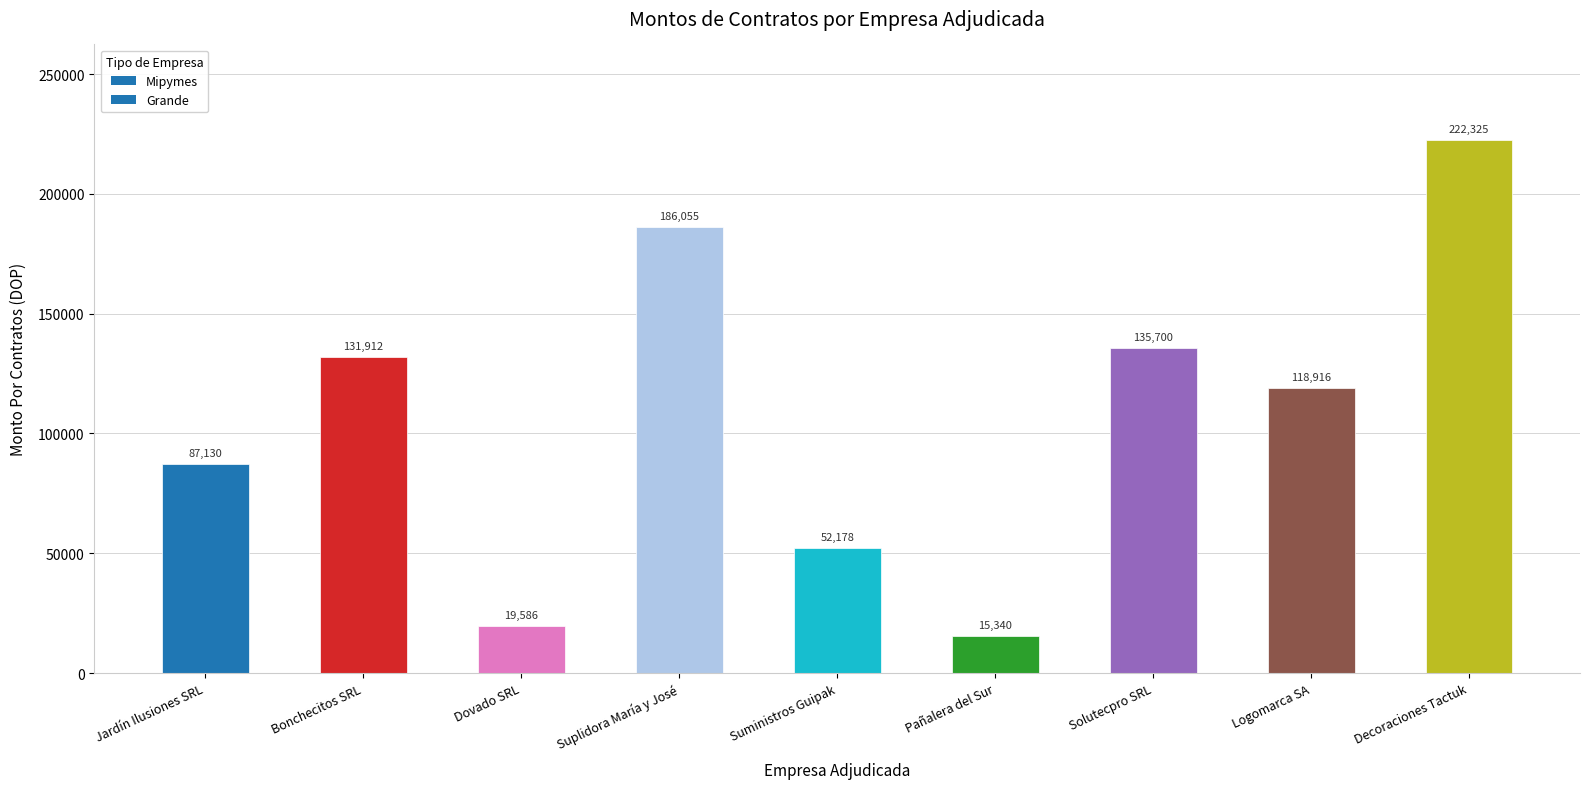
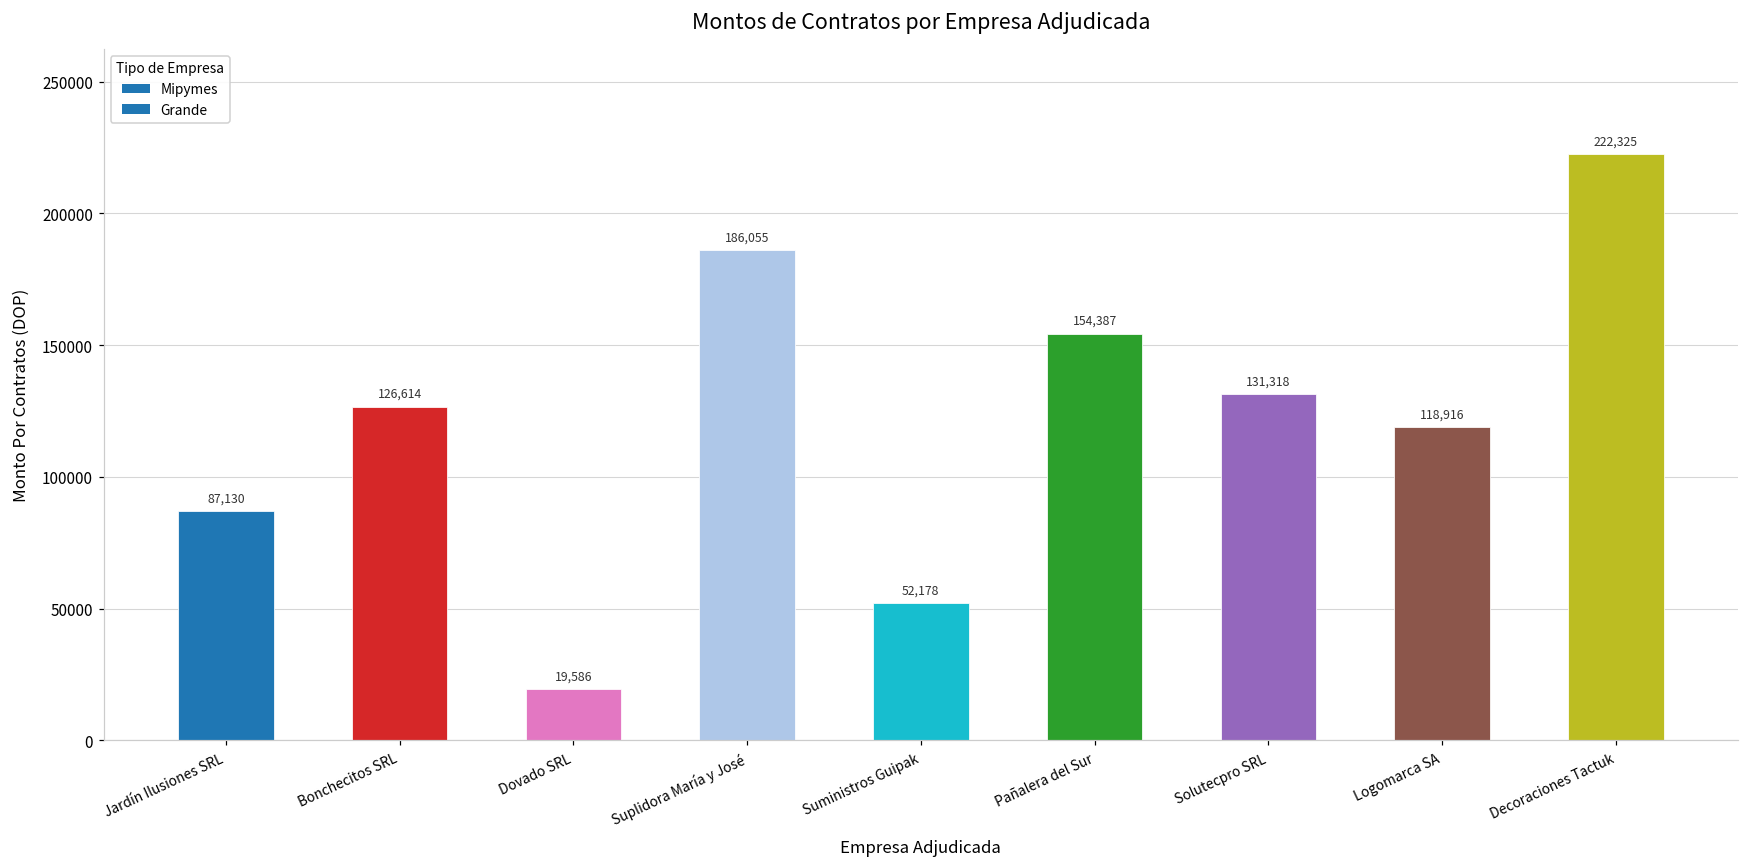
  {
    "Jardín Ilusiones SRL": "87,130",
-   "Bonchecitos SRL": "131,912",
+   "Bonchecitos SRL": "126,614",
    "Dovado SRL": "19,586",
    "Suplidora María y José": "186,055",
    "Suministros Guipak": "52,178",
-   "Pañalera del Sur": "15,340",
-   "Solutecpro SRL": "135,700",
+   "Pañalera del Sur": "154,387",
+   "Solutecpro SRL": "131,318",
    "Logomarca SA": "118,916",
    "Decoraciones Tactuk": "222,325"
  }
